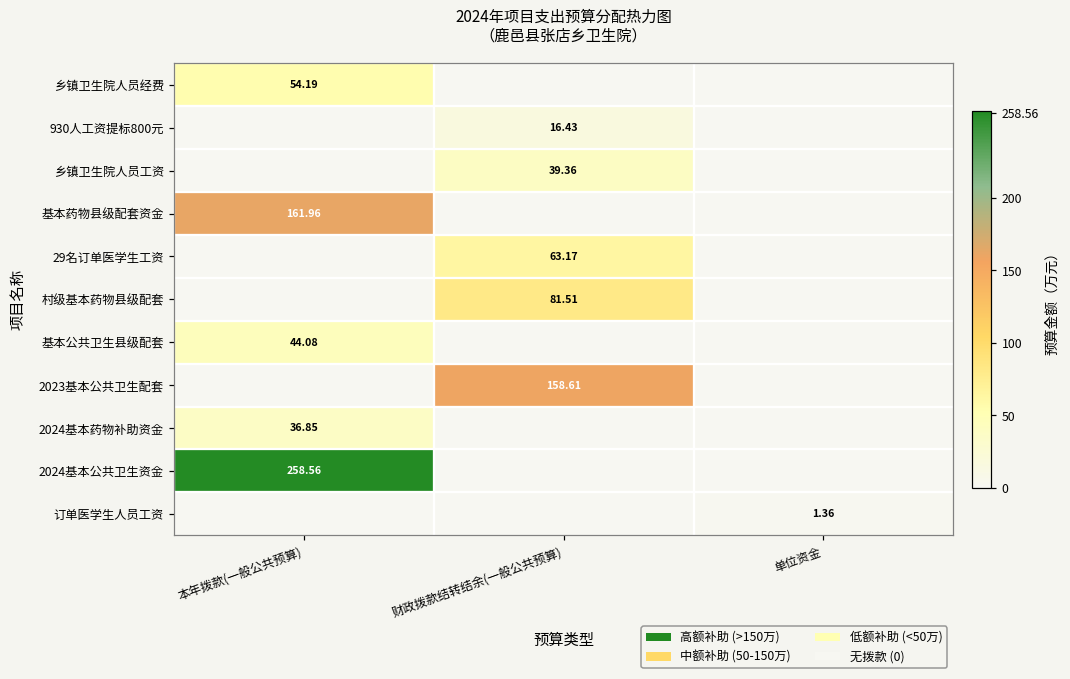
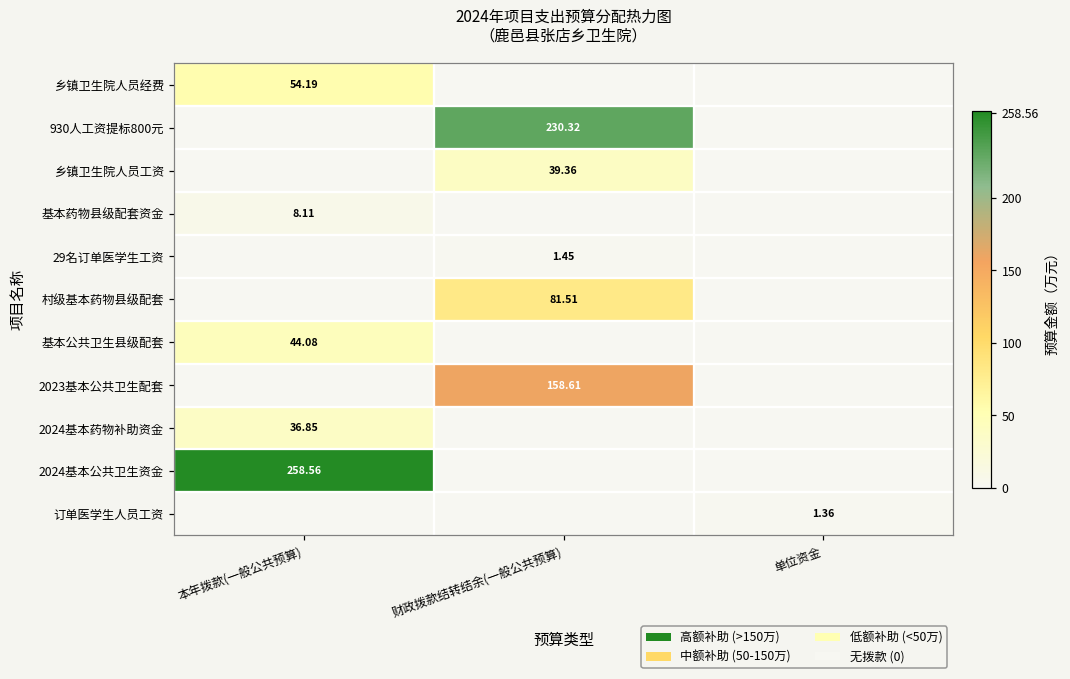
  {
    "乡镇卫生院人员经费": {
      "本年拨款(一般公共预算)": 54.19
    },
    "930人工资提标800元": {
-     "财政拨款结转结余(一般公共预算)": 16.43
+     "财政拨款结转结余(一般公共预算)": 230.32
    },
    "乡镇卫生院人员工资": {
      "财政拨款结转结余(一般公共预算)": 39.36
    },
    "基本药物县级配套资金": {
-     "本年拨款(一般公共预算)": 161.96
+     "本年拨款(一般公共预算)": 8.11
    },
    "29名订单医学生工资": {
-     "财政拨款结转结余(一般公共预算)": 63.17
+     "财政拨款结转结余(一般公共预算)": 1.45
    },
    "村级基本药物县级配套": {
      "财政拨款结转结余(一般公共预算)": 81.51
    },
    "基本公共卫生县级配套": {
      "本年拨款(一般公共预算)": 44.08
    },
    "2023基本公共卫生配套": {
      "财政拨款结转结余(一般公共预算)": 158.61
    },
    "2024基本药物补助资金": {
      "本年拨款(一般公共预算)": 36.85
    },
    "2024基本公共卫生资金": {
      "本年拨款(一般公共预算)": 258.56
    },
    "订单医学生人员工资": {
      "单位资金": 1.36
    }
  }
